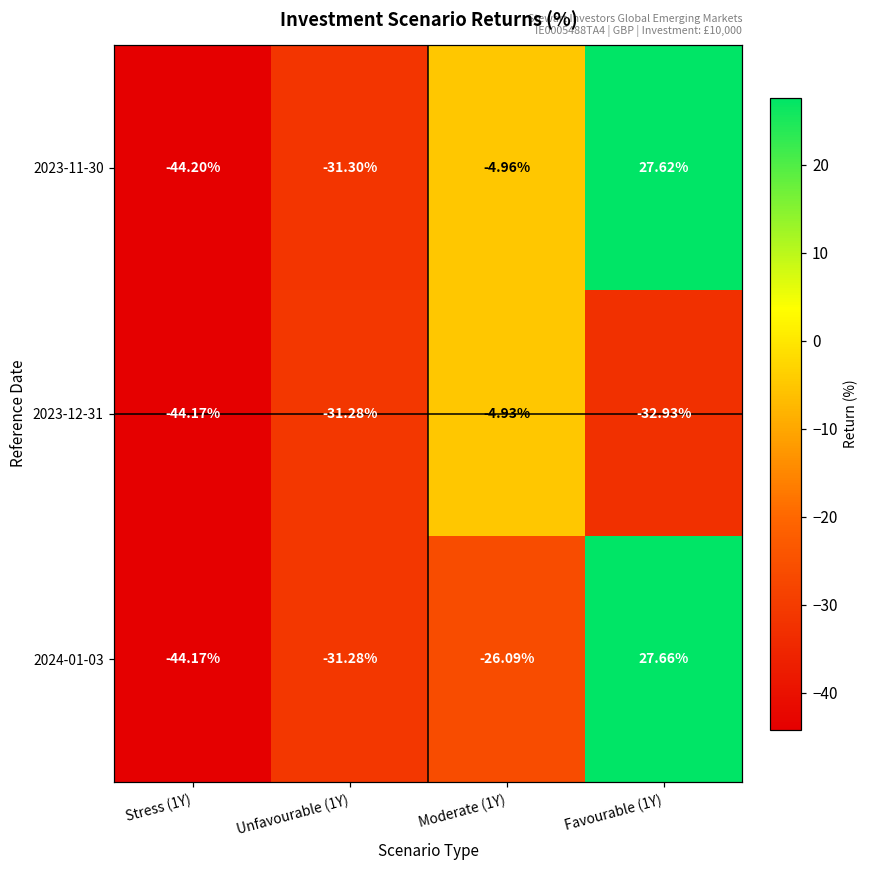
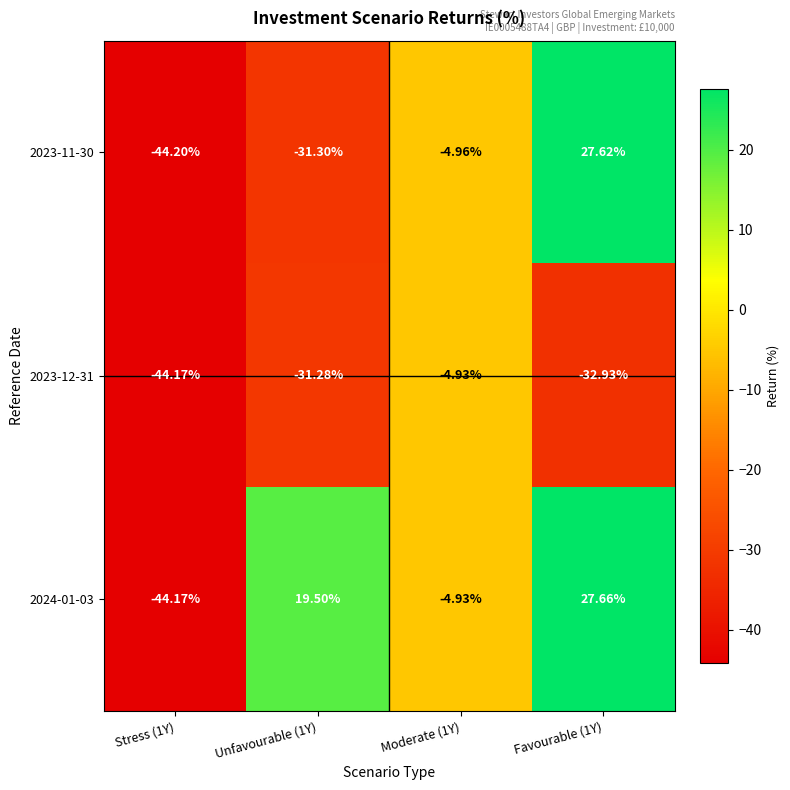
  {
    "2023-11-30": {
      "Stress (1Y)": "-44.20%",
      "Unfavourable (1Y)": "-31.30%",
      "Moderate (1Y)": "-4.96%",
      "Favourable (1Y)": "27.62%"
    },
    "2023-12-31": {
      "Stress (1Y)": "-44.17%",
      "Unfavourable (1Y)": "-31.28%",
      "Moderate (1Y)": "-4.93%",
      "Favourable (1Y)": "-32.93%"
    },
    "2024-01-03": {
      "Stress (1Y)": "-44.17%",
-     "Unfavourable (1Y)": "-31.28%",
-     "Moderate (1Y)": "-26.09%",
+     "Unfavourable (1Y)": "19.50%",
+     "Moderate (1Y)": "-4.93%",
      "Favourable (1Y)": "27.66%"
    }
  }
